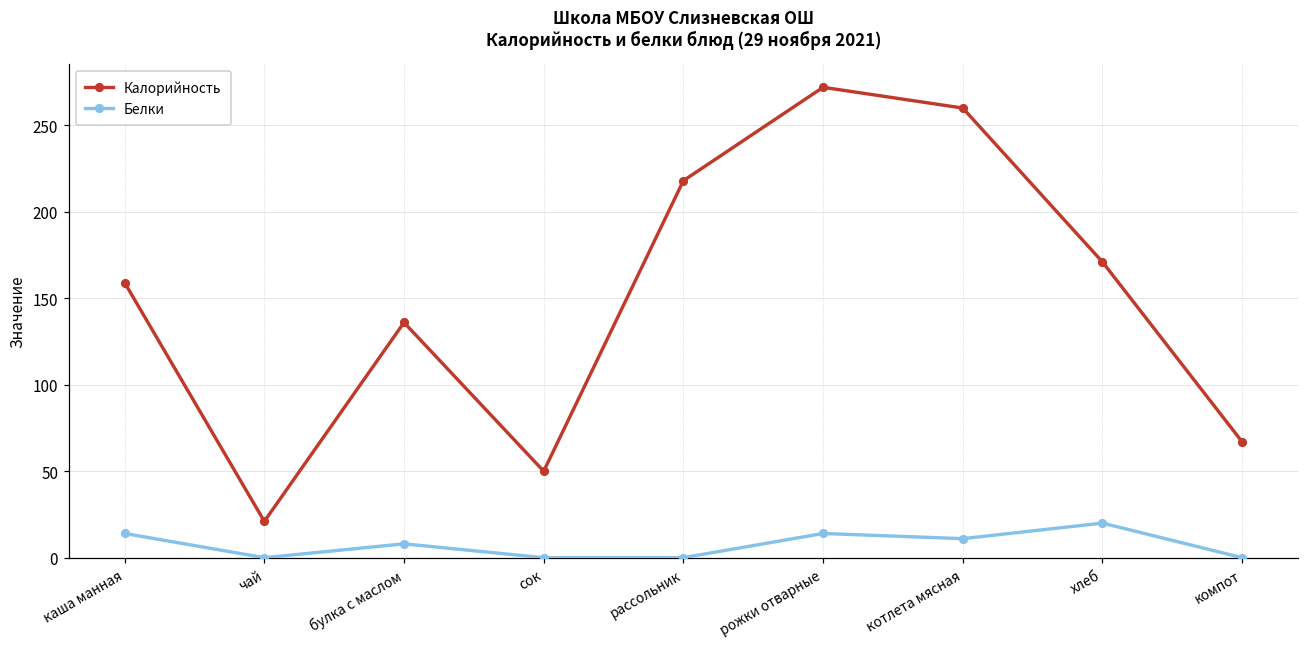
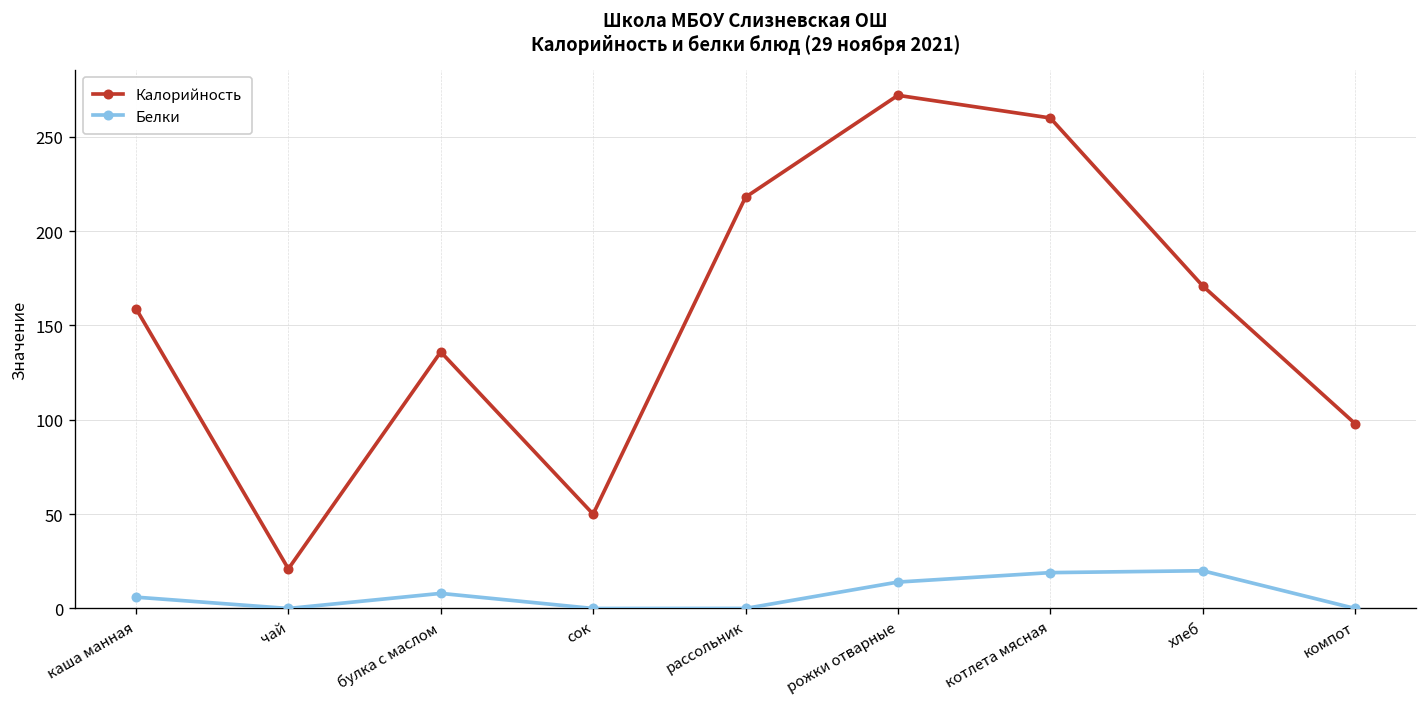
  {
    "Калорийность": {
      "каша манная": 159,
      "чай": 21,
      "булка с маслом": 136,
      "сок": 50,
      "рассольник": 218,
      "рожки отварные": 272,
      "котлета мясная": 260,
      "хлеб": 171,
-     "компот": 67
+     "компот": 98
    },
    "Белки": {
-     "каша манная": 14,
+     "каша манная": 6,
      "чай": 0,
      "булка с маслом": 8,
      "сок": 0,
      "рассольник": 0,
      "рожки отварные": 14,
-     "котлета мясная": 11,
+     "котлета мясная": 19,
      "хлеб": 20,
      "компот": 0
    }
  }
